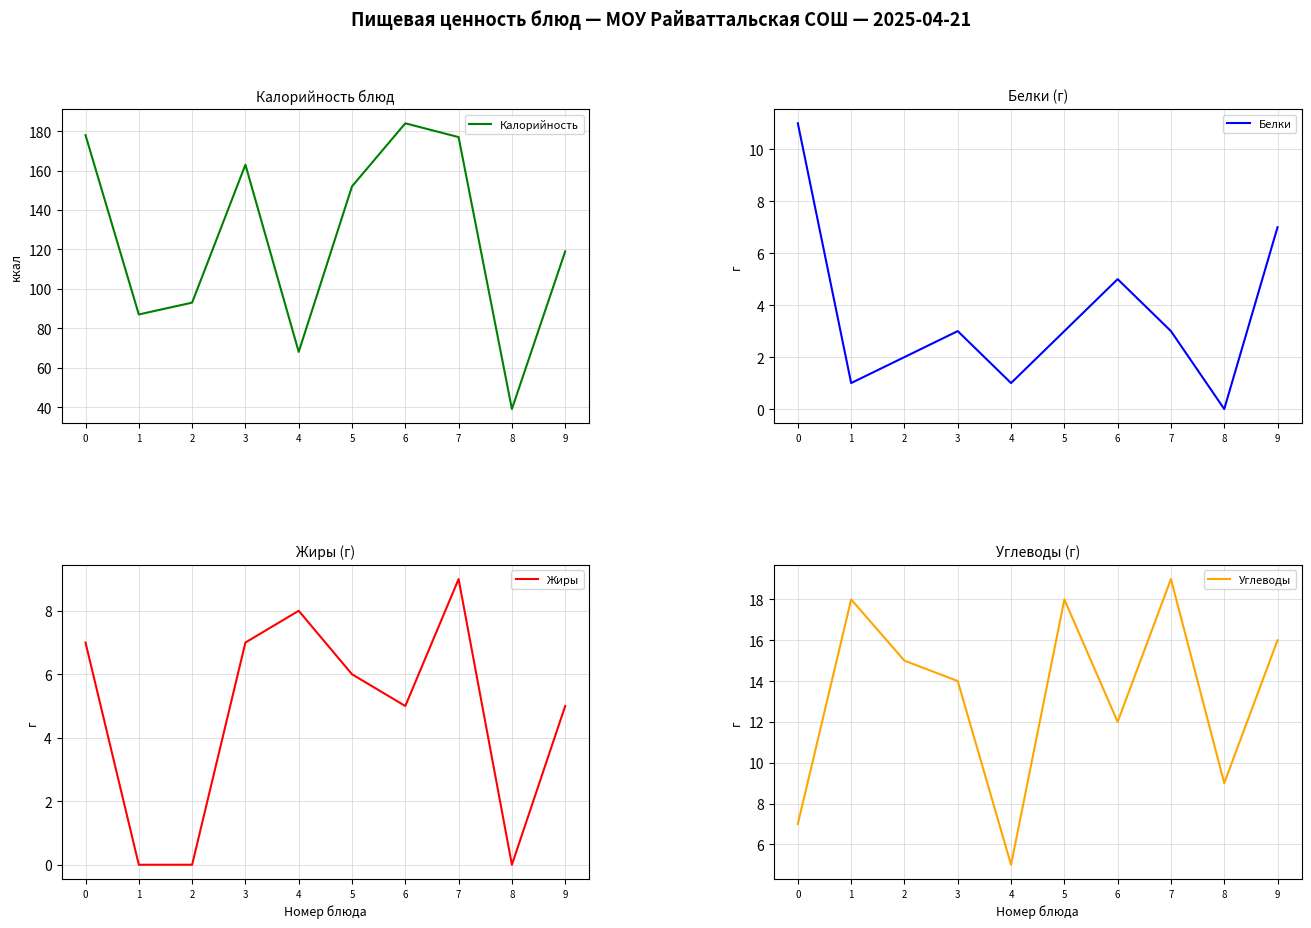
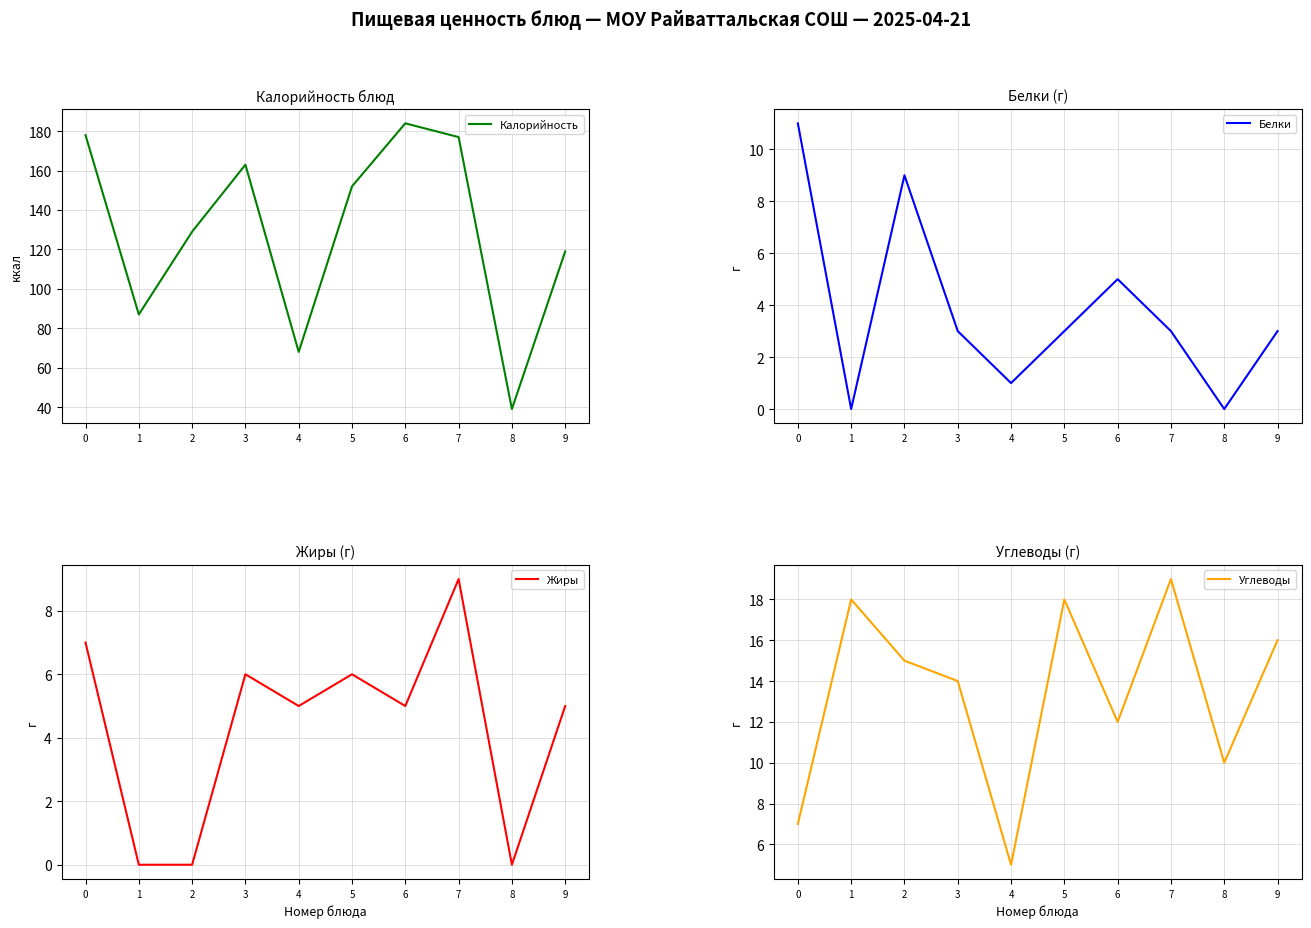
  {
    "Калорийность блюд": {
      "0": 178,
      "1": 87,
-     "2": 93,
+     "2": 129,
      "3": 163,
      "4": 68,
      "5": 152,
      "6": 184,
      "7": 177,
      "8": 39,
      "9": 119
    },
    "Белки (г)": {
      "0": 11,
-     "1": 1,
-     "2": 2,
+     "1": 0,
+     "2": 9,
      "3": 3,
      "4": 1,
      "5": 3,
      "6": 5,
      "7": 3,
      "8": 0,
-     "9": 7
+     "9": 3
    },
    "Жиры (г)": {
      "0": 7,
      "1": 0,
      "2": 0,
-     "3": 7,
-     "4": 8,
+     "3": 6,
+     "4": 5,
      "5": 6,
      "6": 5,
      "7": 9,
      "8": 0,
      "9": 5
    },
    "Углеводы (г)": {
      "0": 7,
      "1": 18,
      "2": 15,
      "3": 14,
      "4": 5,
      "5": 18,
      "6": 12,
      "7": 19,
-     "8": 9,
+     "8": 10,
      "9": 16
    }
  }
